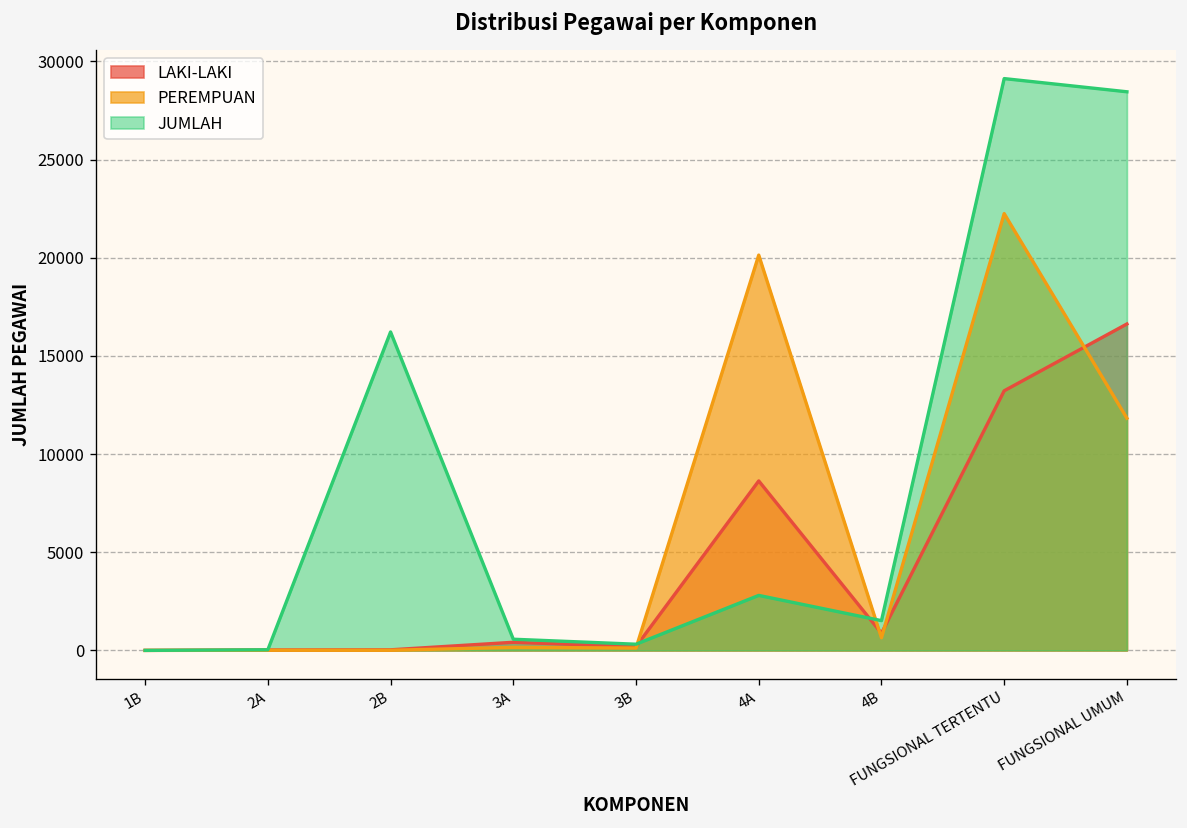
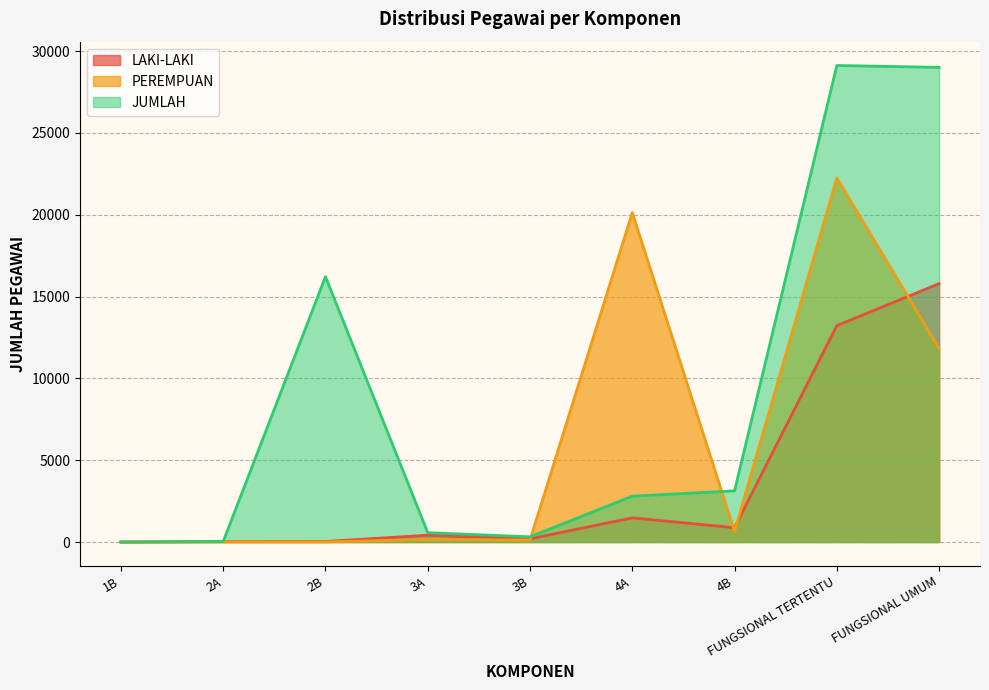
  {
    "LAKI-LAKI": {
-     "4A": 8600,
+     "4A": 1500,
      "4B": 900,
      "FUNGSIONAL TERTENTU": 13200,
-     "FUNGSIONAL UMUM": 16600
+     "FUNGSIONAL UMUM": 15800
    },
    "PEREMPUAN": {
      "3A": 200,
      "4A": 20100,
      "4B": 600,
      "FUNGSIONAL TERTENTU": 22200,
      "FUNGSIONAL UMUM": 11800
    },
    "JUMLAH": {
      "2B": 16200,
      "4A": 2800,
-     "4B": 1500,
+     "4B": 3100,
      "FUNGSIONAL TERTENTU": 29100,
-     "FUNGSIONAL UMUM": 28500
+     "FUNGSIONAL UMUM": 29000
    }
  }
